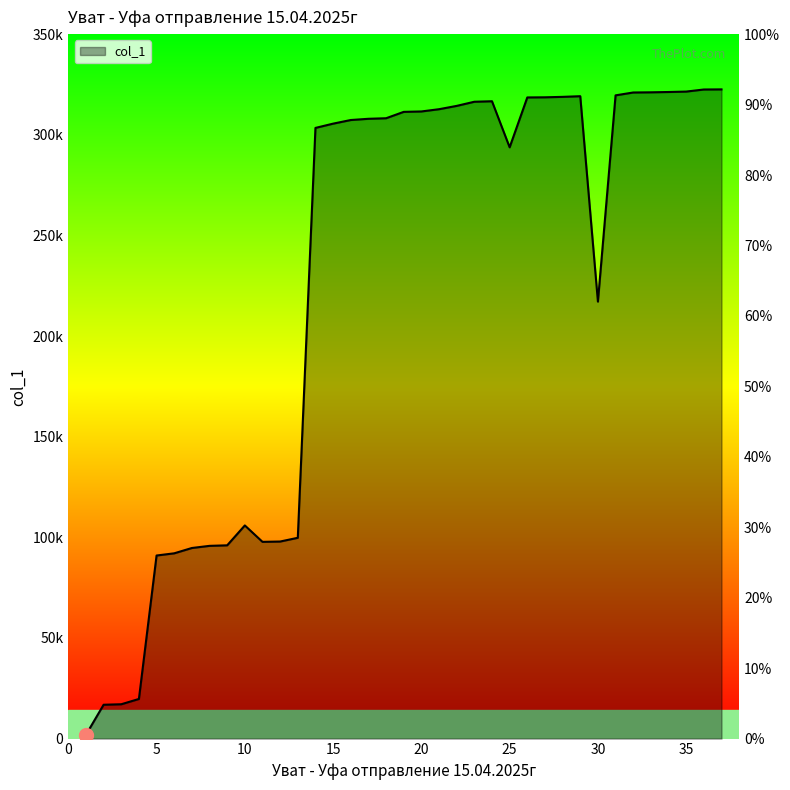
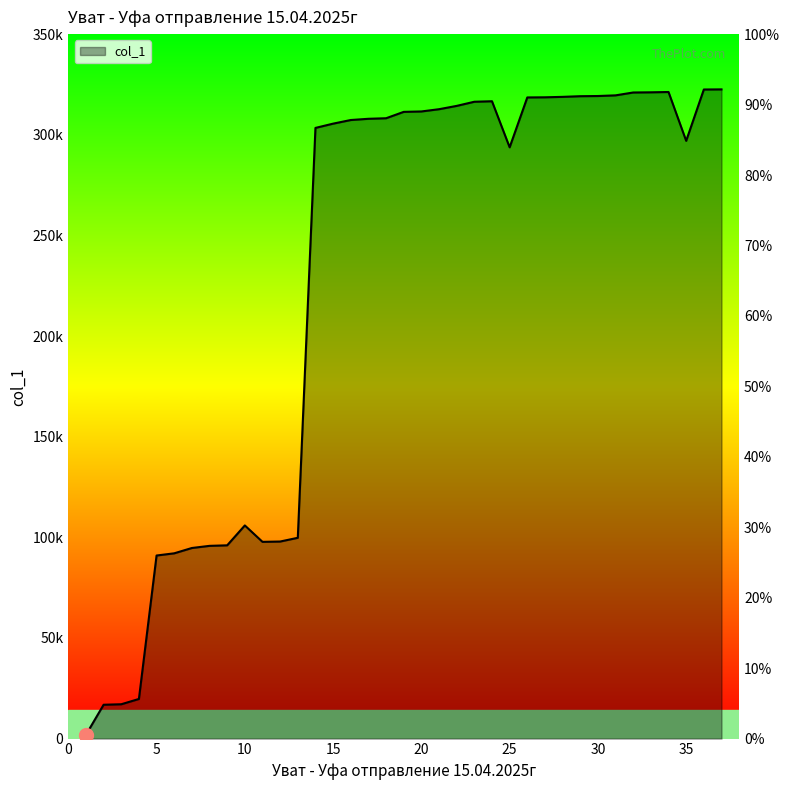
  {
    "col_1": {
      "5": 91000,
      "10": 106000,
      "15": 306000,
      "20": 312000,
      "25": 294000,
-     "30": 217000,
-     "35": 321000
+     "30": 319000,
+     "35": 297000
    }
  }
